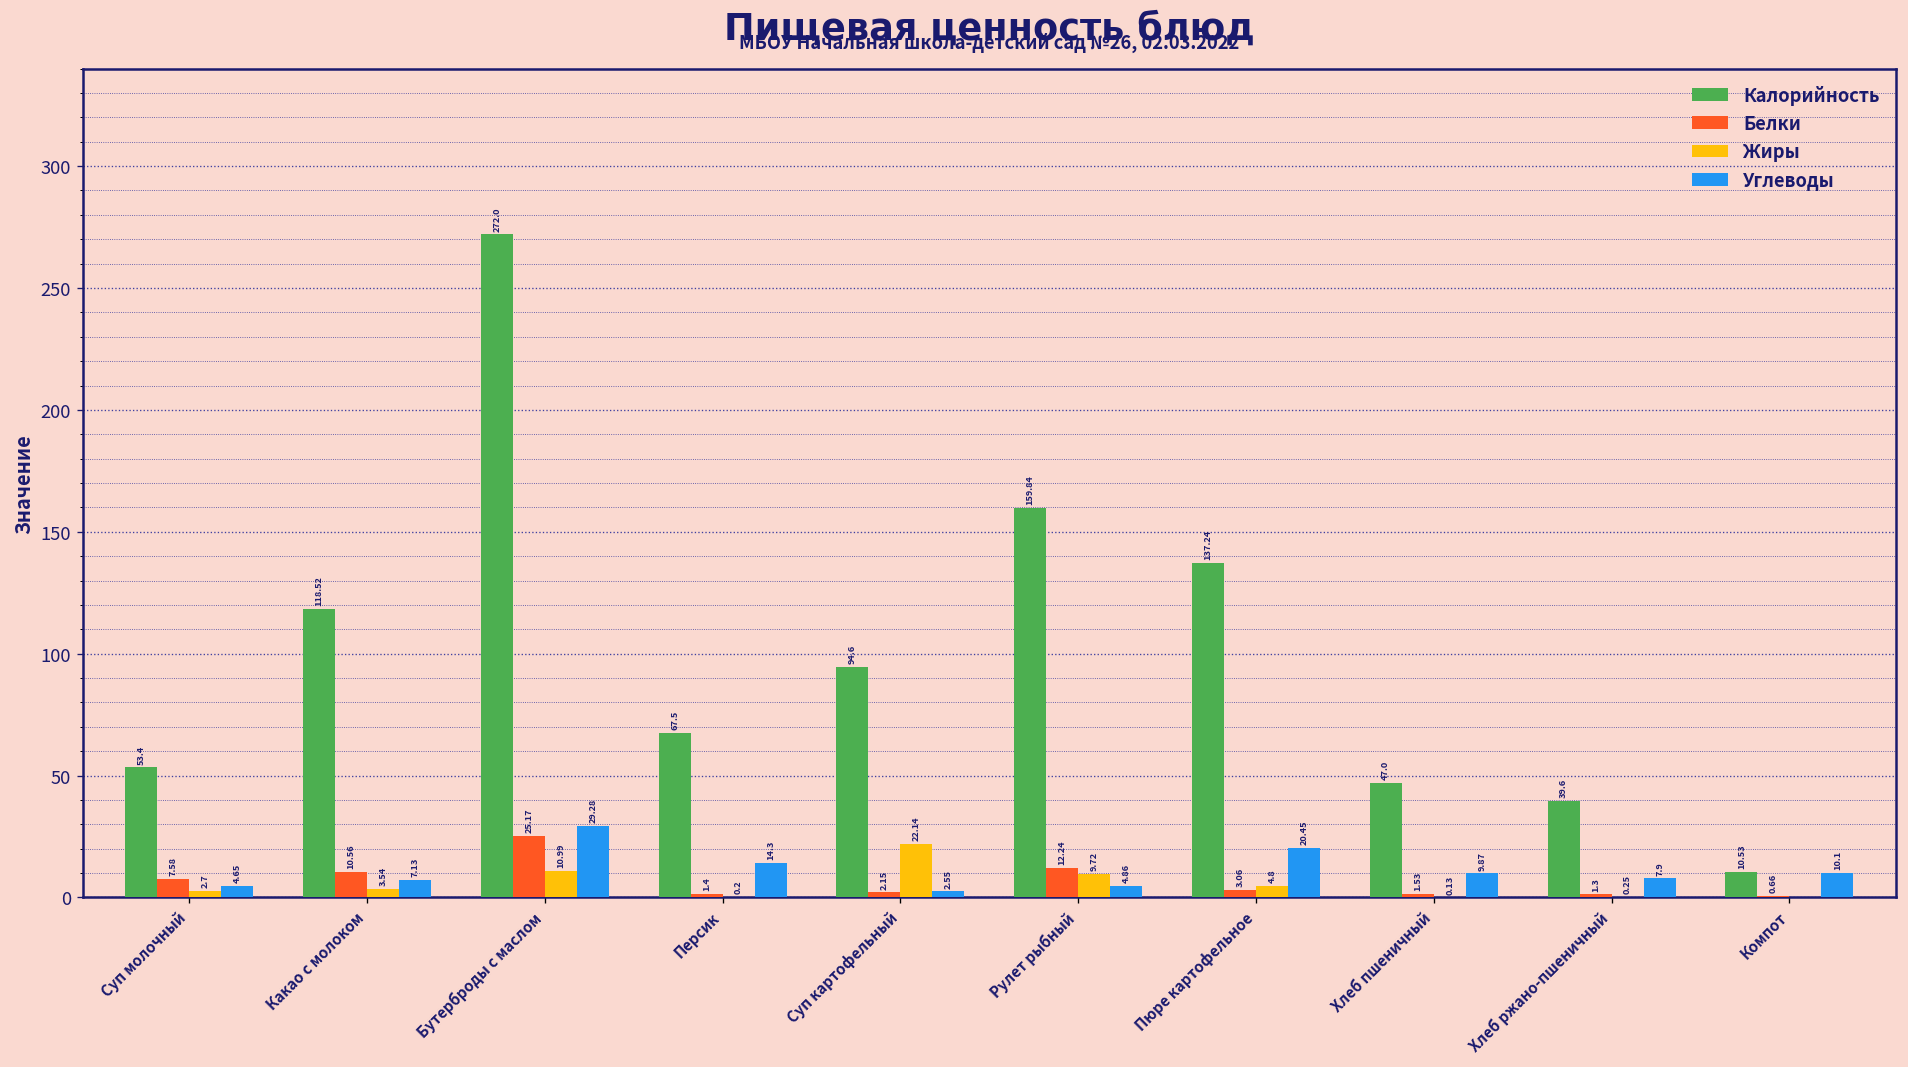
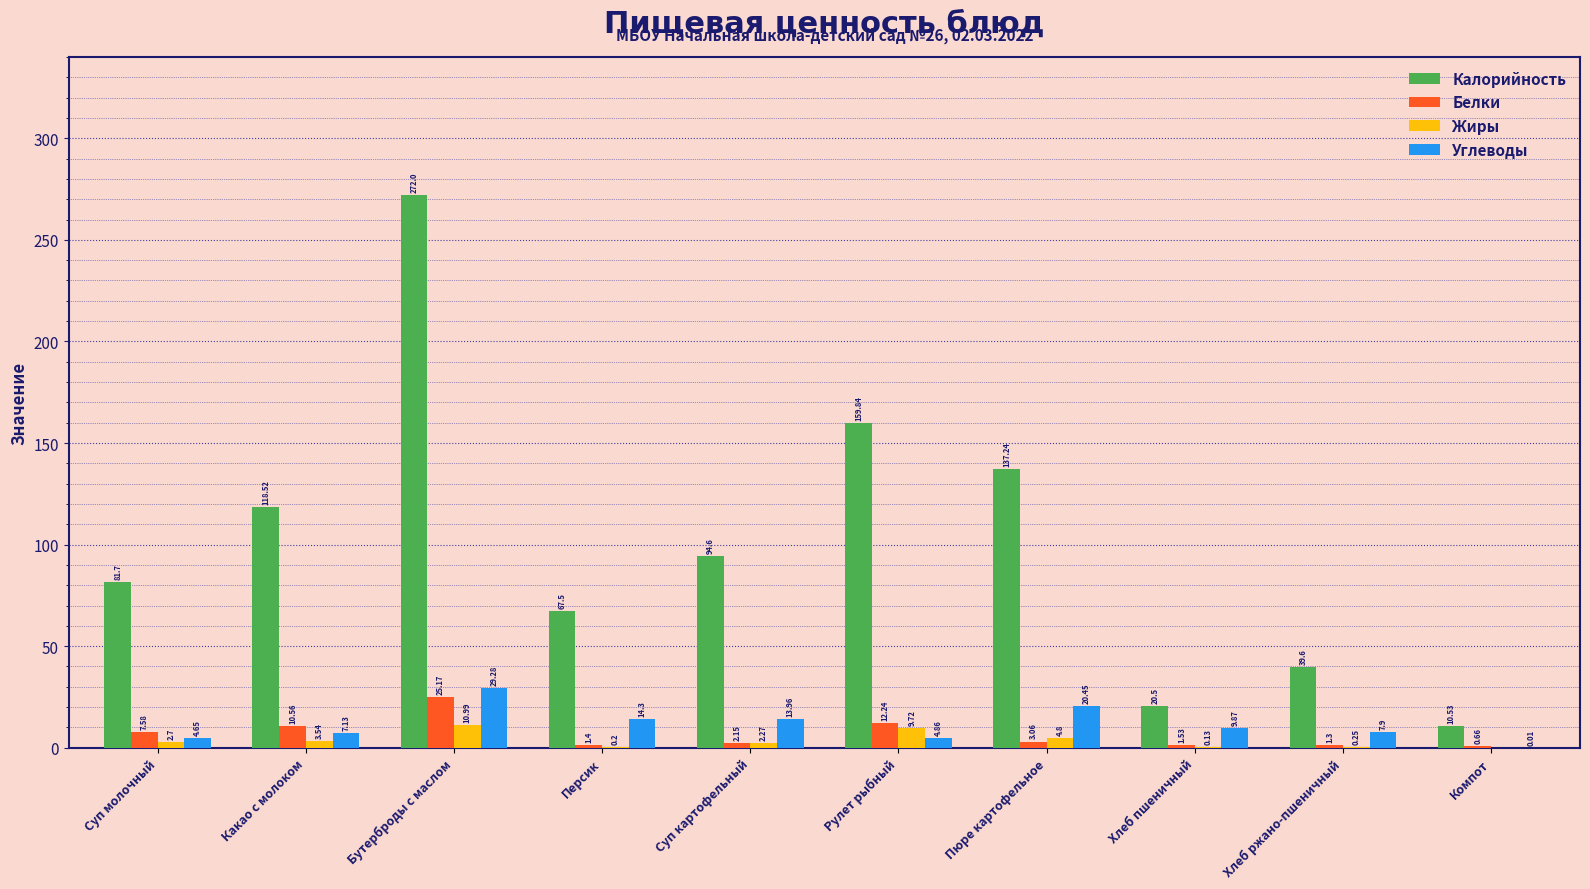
  {
    "Калорийность": {
-     "Суп молочный": 53.4,
+     "Суп молочный": 81.7,
      "Какао с молоком": 118.52,
      "Бутерброды с маслом": 272.0,
      "Персик": 67.5,
      "Суп картофельный": 94.6,
      "Рулет рыбный": 159.84,
      "Пюре картофельное": 137.24,
-     "Хлеб пшеничный": 47.0,
+     "Хлеб пшеничный": 20.5,
      "Хлеб ржано-пшеничный": 39.6,
      "Компот": 10.53
    },
    "Белки": {
      "Суп молочный": 7.58,
      "Какао с молоком": 10.56,
      "Бутерброды с маслом": 25.17,
      "Персик": 1.4,
      "Суп картофельный": 2.15,
      "Рулет рыбный": 12.24,
      "Пюре картофельное": 3.06,
      "Хлеб пшеничный": 1.53,
      "Хлеб ржано-пшеничный": 1.3,
      "Компот": 0.66
    },
    "Жиры": {
      "Суп молочный": 2.7,
      "Какао с молоком": 3.54,
      "Бутерброды с маслом": 10.99,
      "Персик": 0.2,
-     "Суп картофельный": 22.14,
+     "Суп картофельный": 2.27,
      "Рулет рыбный": 9.72,
      "Пюре картофельное": 4.8,
      "Хлеб пшеничный": 0.13,
      "Хлеб ржано-пшеничный": 0.25
    },
    "Углеводы": {
      "Суп молочный": 4.65,
      "Какао с молоком": 7.13,
      "Бутерброды с маслом": 29.28,
      "Персик": 14.3,
-     "Суп картофельный": 2.55,
+     "Суп картофельный": 13.96,
      "Рулет рыбный": 4.86,
      "Пюре картофельное": 20.45,
      "Хлеб пшеничный": 9.87,
      "Хлеб ржано-пшеничный": 7.9,
-     "Компот": 10.1
+     "Компот": 0.01
    }
  }
